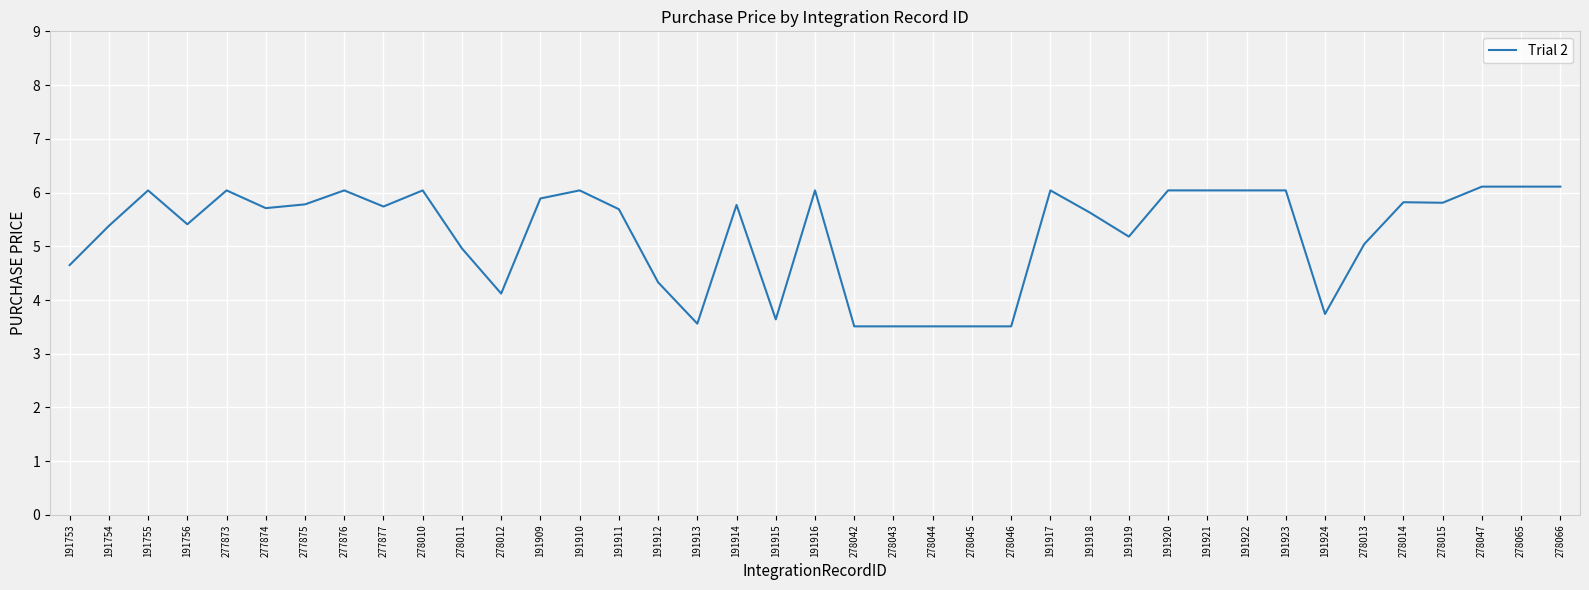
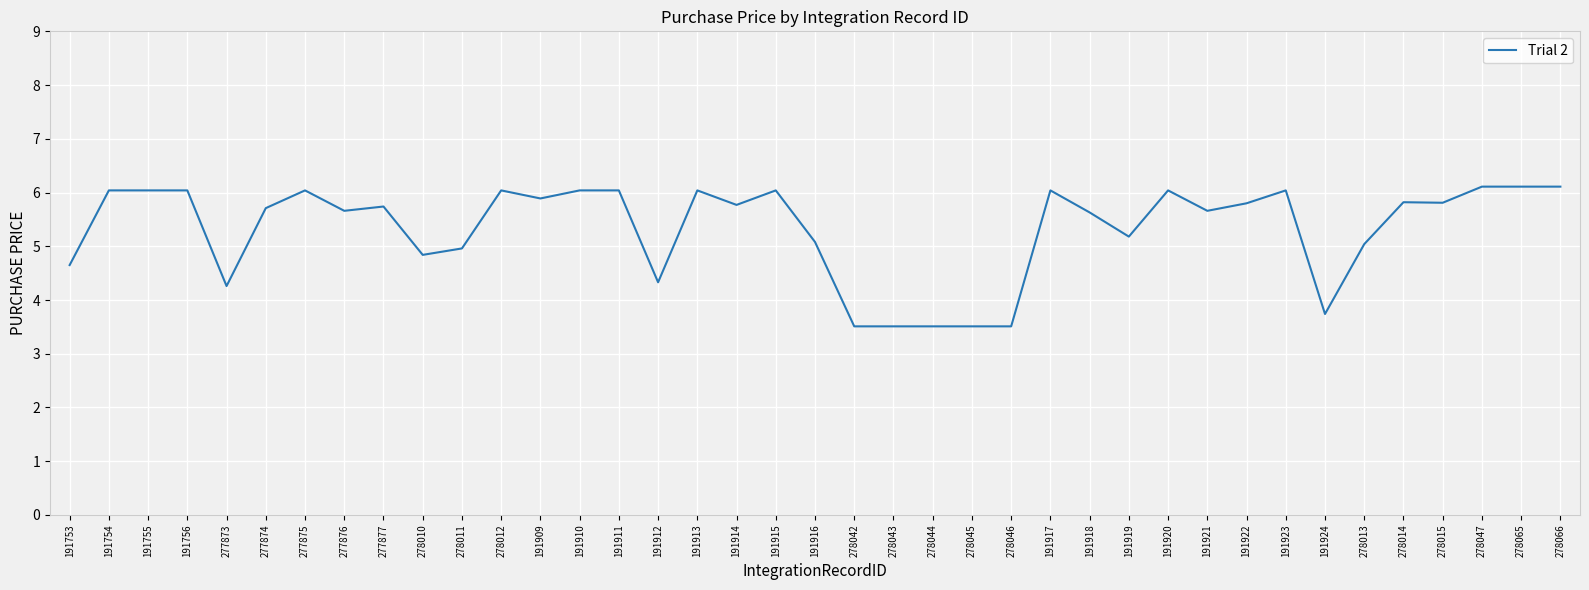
  {
    "191753": 4.7,
-   "191754": 5.4,
+   "191754": 6.0,
    "191755": 6.0,
-   "191756": 5.4,
-   "277873": 6.0,
+   "191756": 6.0,
+   "277873": 4.3,
    "277874": 5.7,
-   "277875": 5.8,
-   "277876": 6.0,
+   "277875": 6.0,
+   "277876": 5.7,
    "277877": 5.7,
-   "278010": 6.0,
+   "278010": 4.8,
    "278011": 5.0,
-   "278012": 4.1,
+   "278012": 6.0,
    "191909": 5.9,
    "191910": 6.0,
-   "191911": 5.7,
+   "191911": 6.0,
    "191912": 4.3,
-   "191913": 3.6,
+   "191913": 6.0,
    "191914": 5.8,
-   "191915": 3.6,
-   "191916": 6.0,
+   "191915": 6.0,
+   "191916": 5.1,
    "278042": 3.5,
    "278043": 3.5,
    "278044": 3.5,
    "278045": 3.5,
    "278046": 3.5,
    "191917": 6.0,
    "191918": 5.6,
    "191919": 5.2,
    "191920": 6.0,
-   "191921": 6.0,
-   "191922": 6.0,
+   "191921": 5.7,
+   "191922": 5.8,
    "191923": 6.0,
    "191924": 3.7,
    "278013": 5.0,
    "278014": 5.8,
    "278015": 5.8,
    "278047": 6.1,
    "278065": 6.1,
    "278066": 6.1
  }
